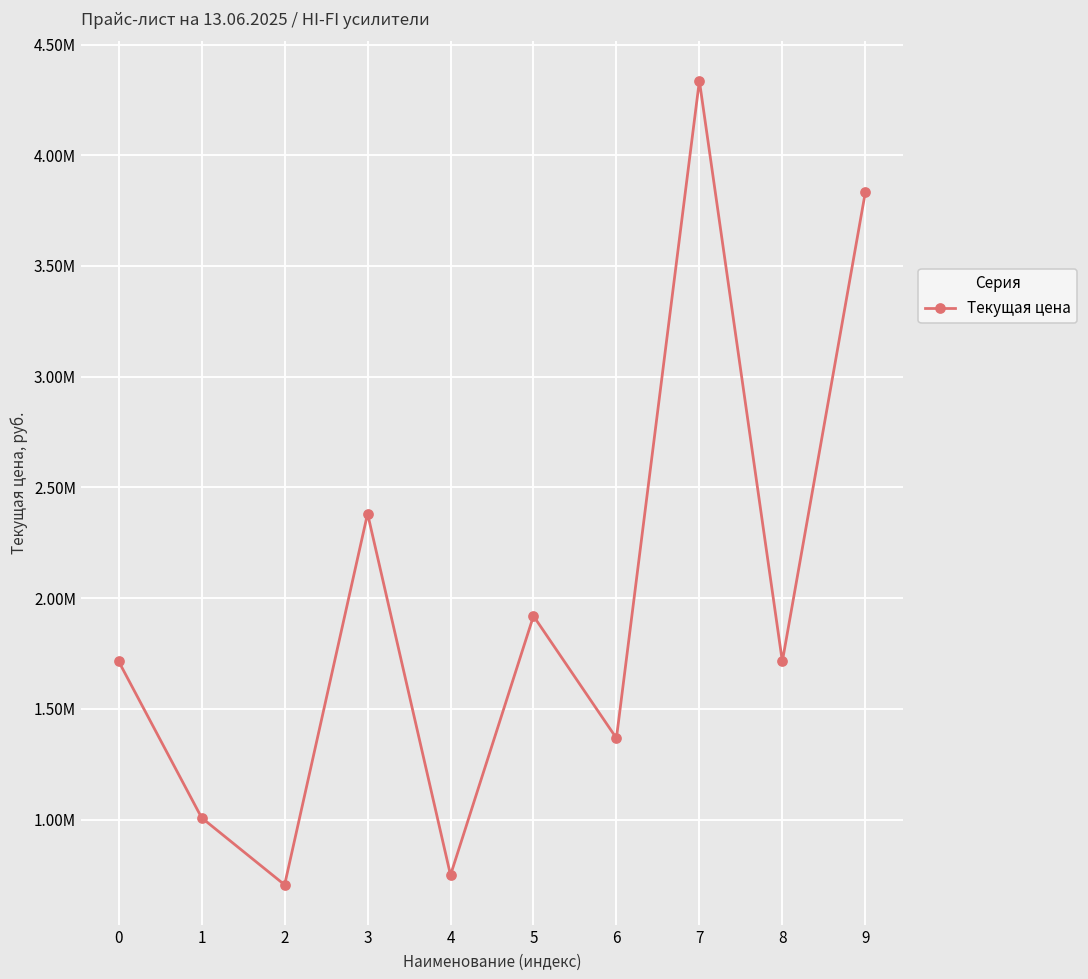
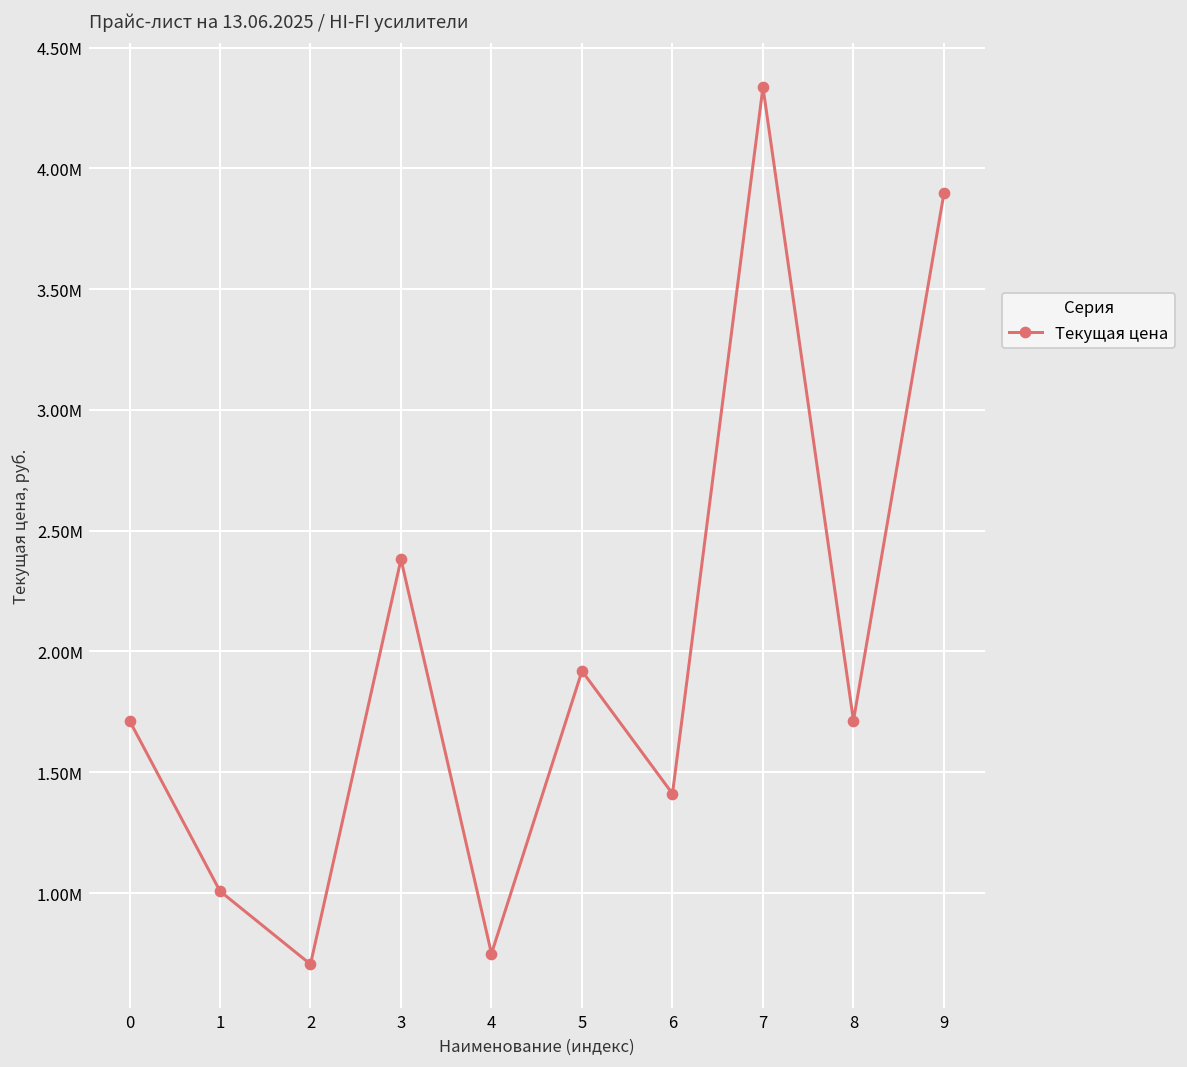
  {
    "0": 1710000,
    "1": 1010000,
    "2": 710000,
    "3": 2380000,
    "4": 750000,
    "5": 1920000,
-   "6": 1370000,
+   "6": 1410000,
    "7": 4340000,
    "8": 1710000,
-   "9": 3830000
+   "9": 3900000
  }
